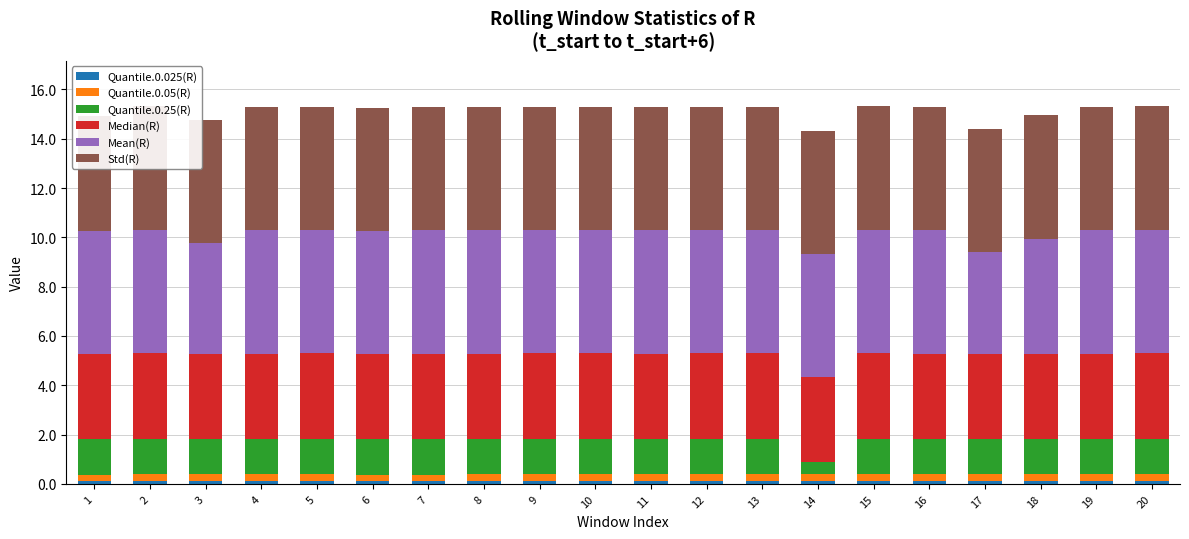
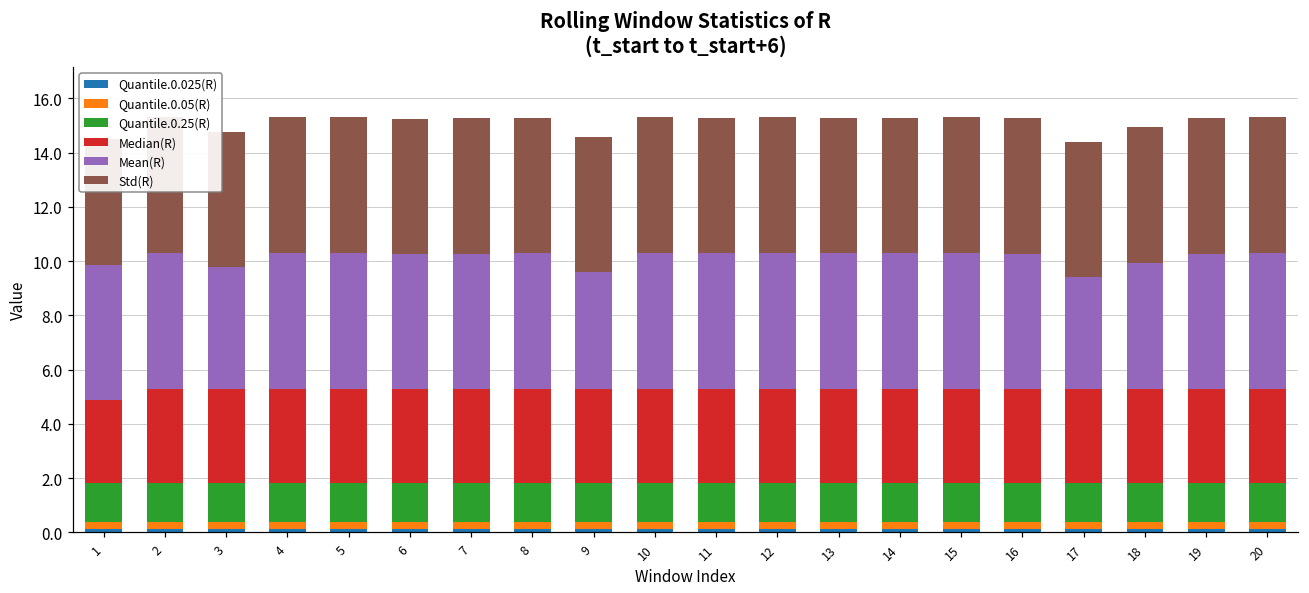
  {
    "Quantile.0.025(R)": {
      "1": 0.1,
      "2": 0.1,
      "3": 0.1,
      "4": 0.1,
      "5": 0.1,
      "6": 0.1,
      "7": 0.1,
      "8": 0.1,
      "9": 0.1,
      "10": 0.1,
      "11": 0.1,
      "12": 0.1,
      "13": 0.1,
      "14": 0.1,
      "15": 0.1,
      "16": 0.1,
      "17": 0.1,
      "18": 0.1,
      "19": 0.1,
      "20": 0.1
    },
    "Quantile.0.05(R)": {
      "1": 0.3,
      "2": 0.3,
      "3": 0.3,
      "4": 0.3,
      "5": 0.3,
      "6": 0.3,
      "7": 0.3,
      "8": 0.3,
      "9": 0.3,
      "10": 0.3,
      "11": 0.3,
      "12": 0.3,
      "13": 0.3,
      "14": 0.3,
      "15": 0.3,
      "16": 0.3,
      "17": 0.3,
      "18": 0.3,
      "19": 0.3,
      "20": 0.3
    },
    "Quantile.0.25(R)": {
      "1": 1.4,
      "2": 1.4,
      "3": 1.4,
      "4": 1.4,
      "5": 1.4,
      "6": 1.4,
      "7": 1.4,
      "8": 1.4,
      "9": 1.4,
      "10": 1.4,
      "11": 1.4,
      "12": 1.4,
      "13": 1.4,
-     "14": 0.5,
+     "14": 1.4,
      "15": 1.4,
      "16": 1.4,
      "17": 1.4,
      "18": 1.4,
      "19": 1.4,
      "20": 1.4
    },
    "Median(R)": {
-     "1": 3.5,
+     "1": 3.1,
      "2": 3.5,
      "3": 3.5,
      "4": 3.5,
      "5": 3.5,
      "6": 3.5,
      "7": 3.5,
      "8": 3.5,
      "9": 3.5,
      "10": 3.5,
      "11": 3.5,
      "12": 3.5,
      "13": 3.5,
      "14": 3.5,
      "15": 3.5,
      "16": 3.5,
      "17": 3.5,
      "18": 3.5,
      "19": 3.5,
      "20": 3.5
    },
    "Mean(R)": {
      "1": 5.0,
      "2": 5.0,
      "3": 4.5,
      "4": 5.0,
      "5": 5.0,
      "6": 5.0,
      "7": 5.0,
      "8": 5.0,
-     "9": 5.0,
+     "9": 4.3,
      "10": 5.0,
      "11": 5.0,
      "12": 5.0,
      "13": 5.0,
      "14": 5.0,
      "15": 5.0,
      "16": 5.0,
      "17": 4.1,
      "18": 4.7,
      "19": 5.0,
      "20": 5.0
    },
    "Std(R)": {
      "3": 5.0,
      "4": 5.0,
      "5": 5.0,
      "6": 5.0,
      "7": 5.0,
      "8": 5.0,
      "9": 5.0,
      "10": 5.0,
      "11": 5.0,
      "12": 5.0,
      "13": 5.0,
      "14": 5.0,
      "15": 5.0,
      "16": 5.0,
      "17": 5.0,
      "18": 5.0,
      "19": 5.0,
      "20": 5.0
    }
  }
